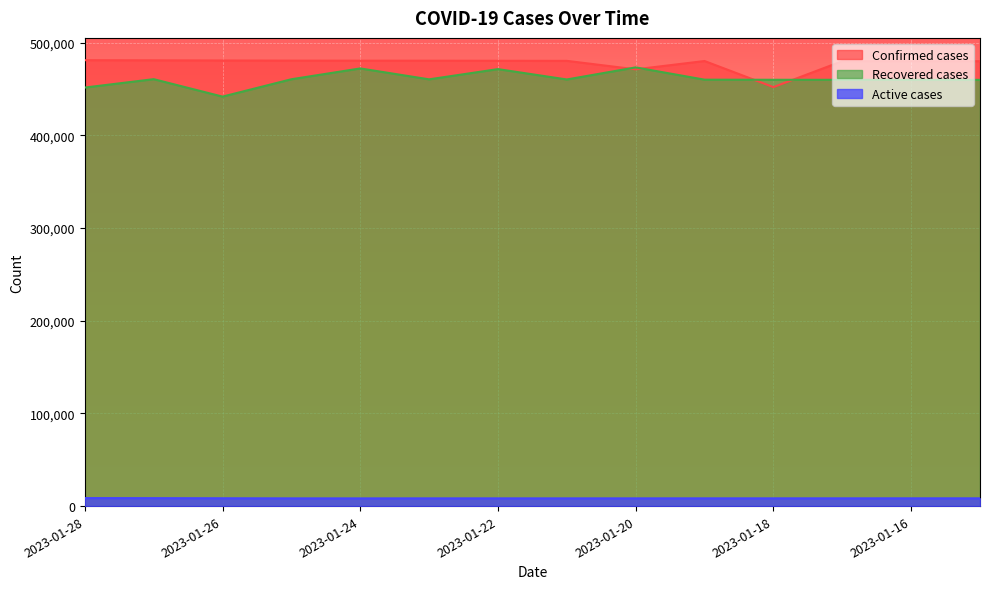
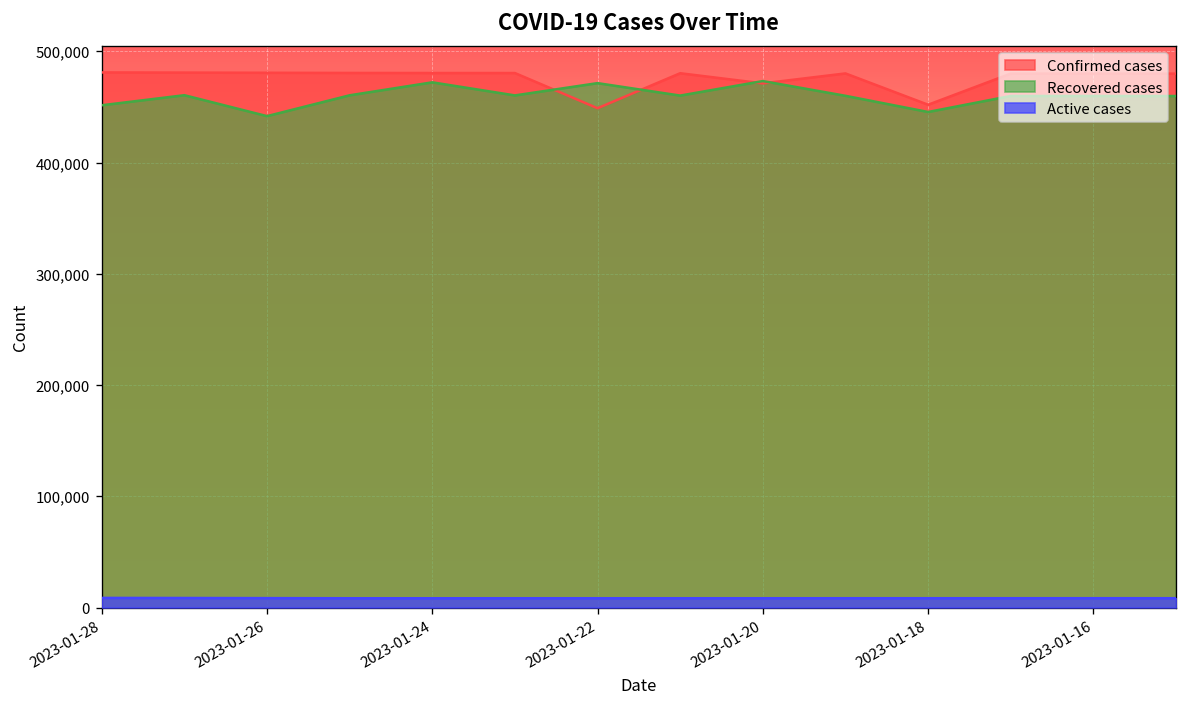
  {
    "Confirmed cases": {
      "2023-01-28": "480,000",
      "2023-01-26": "480,000",
      "2023-01-24": "480,000",
-     "2023-01-22": "480,000",
+     "2023-01-22": "450,000",
      "2023-01-18": "450,000"
    },
    "Recovered cases": {
      "2023-01-28": "450,000",
      "2023-01-26": "440,000",
      "2023-01-24": "470,000",
      "2023-01-22": "470,000",
-     "2023-01-18": "460,000"
+     "2023-01-18": "450,000"
    },
    "Active cases": {
      "2023-01-28": "10,000",
      "2023-01-26": "10,000",
      "2023-01-24": "10,000",
      "2023-01-22": "10,000",
      "2023-01-20": "10,000",
      "2023-01-18": "10,000",
      "2023-01-16": "10,000"
    }
  }
